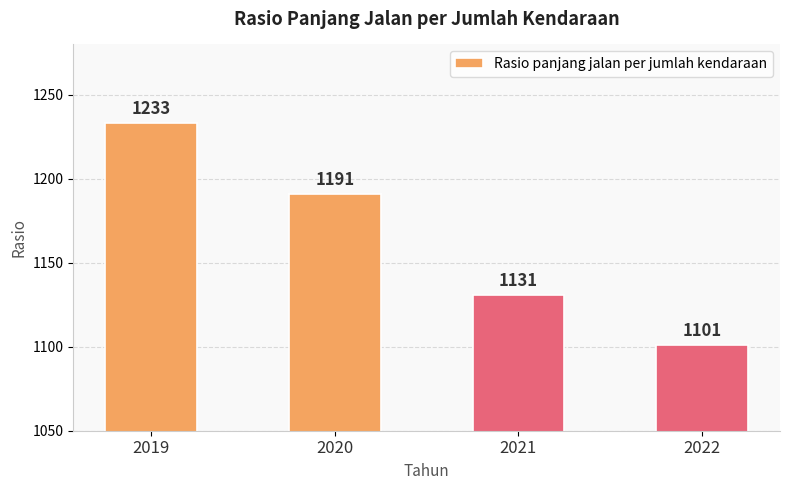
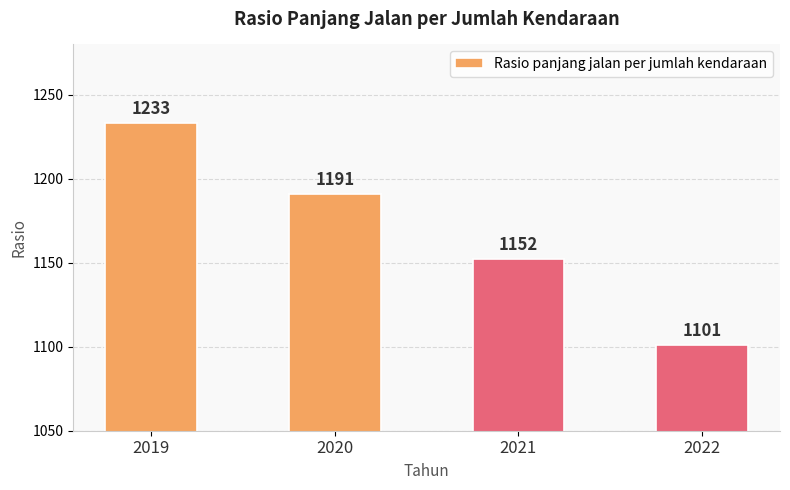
  {
    "2019": 1233,
    "2020": 1191,
-   "2021": 1131,
+   "2021": 1152,
    "2022": 1101
  }
